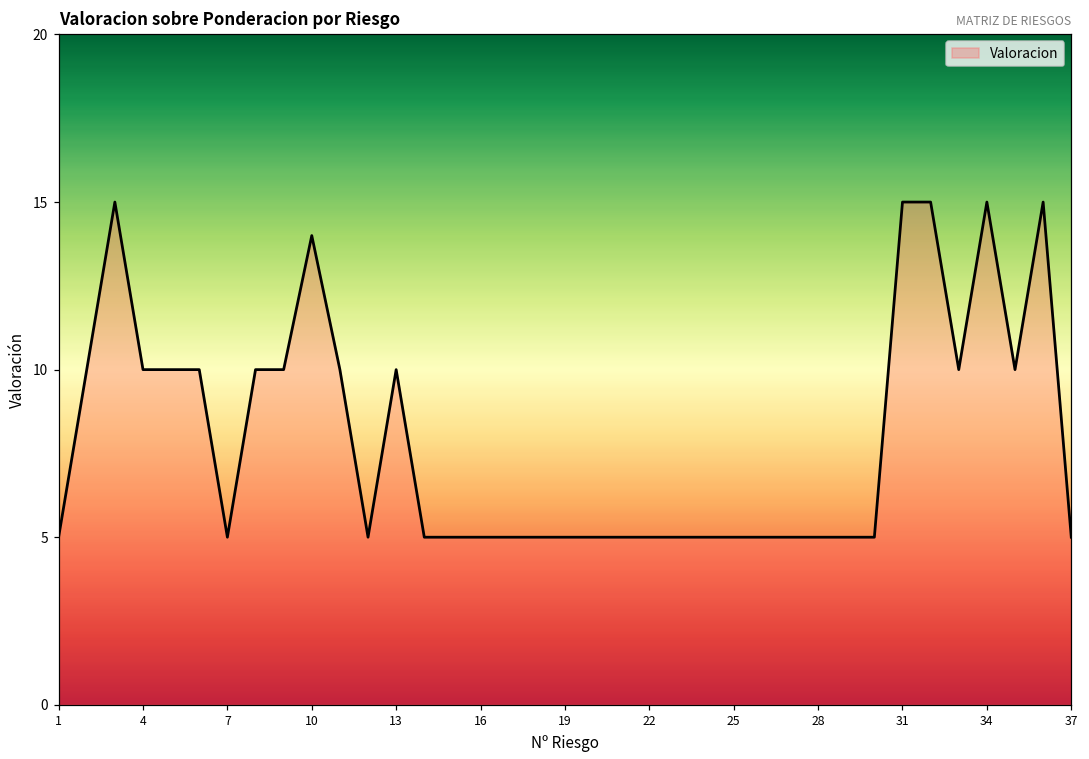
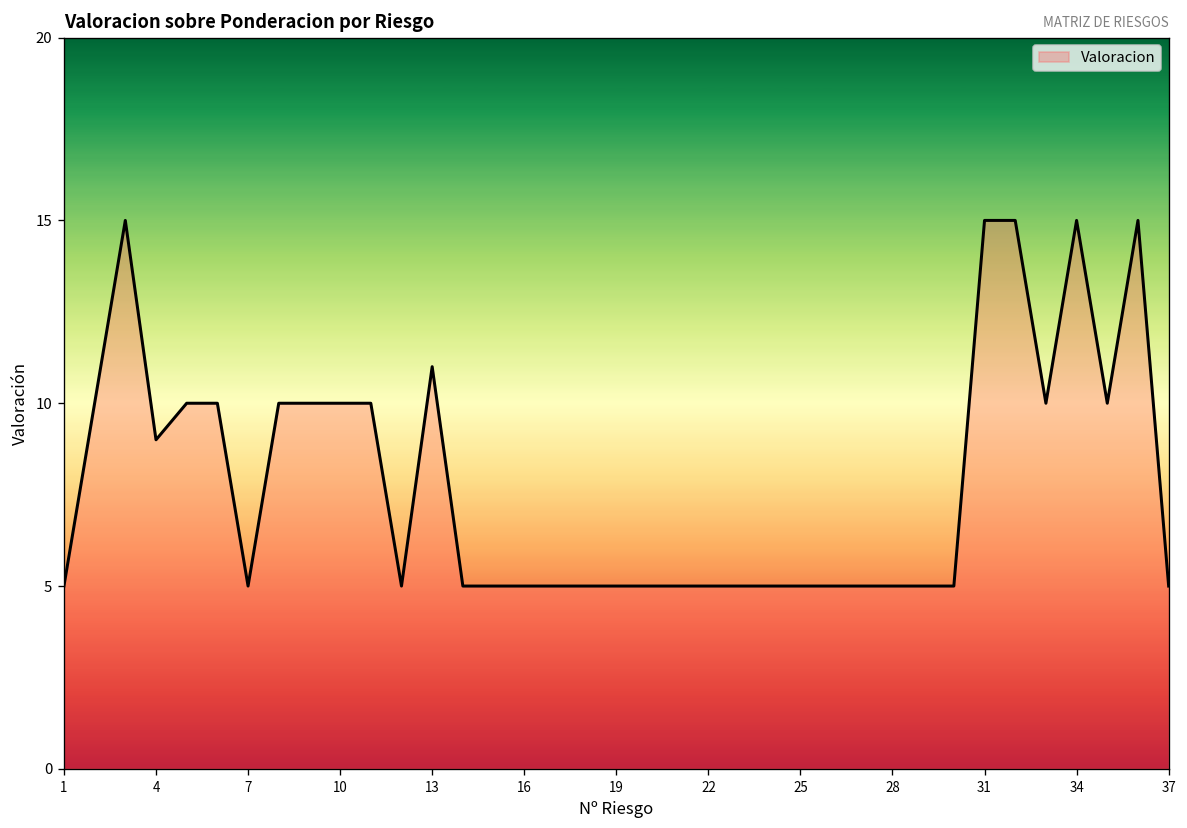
  {
    "1": 5,
-   "4": 10,
+   "4": 9,
    "7": 5,
-   "10": 14,
-   "13": 10,
+   "10": 10,
+   "13": 11,
    "16": 5,
    "19": 5,
    "22": 5,
    "25": 5,
    "28": 5,
    "31": 15,
    "34": 15,
    "37": 5
  }
